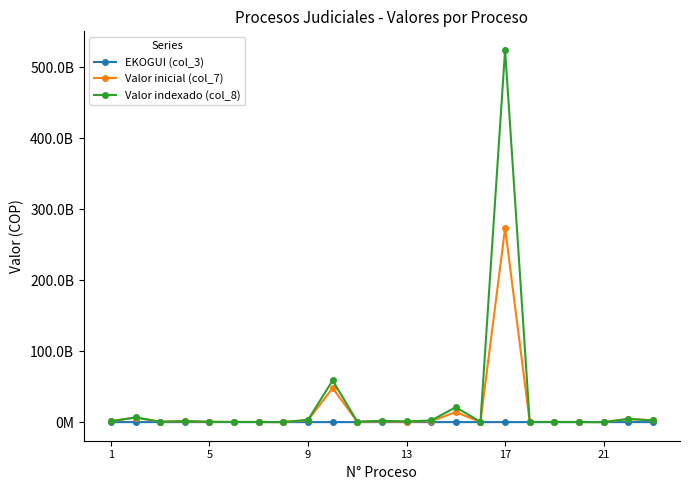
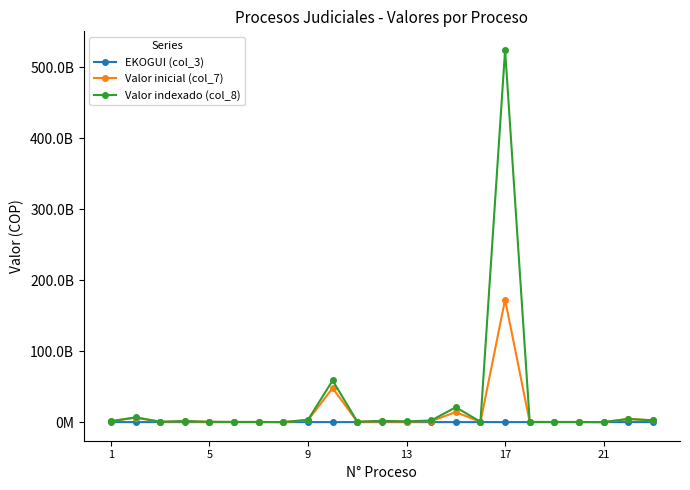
  {
    "EKOGUI (col_3)": {
      "17": 0
    },
    "Valor inicial (col_7)": {
-     "17": 270000000000
+     "17": 170000000000
    },
    "Valor indexado (col_8)": {
      "17": 520000000000
    }
  }
